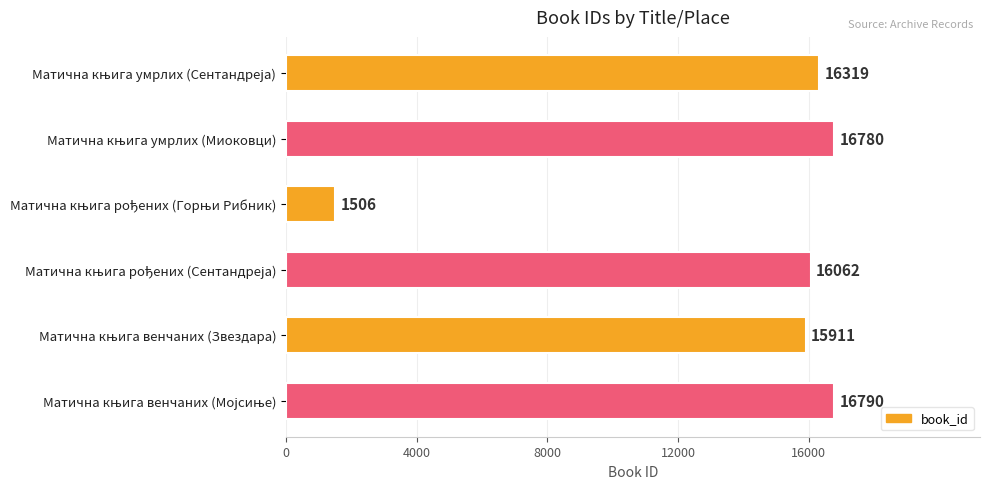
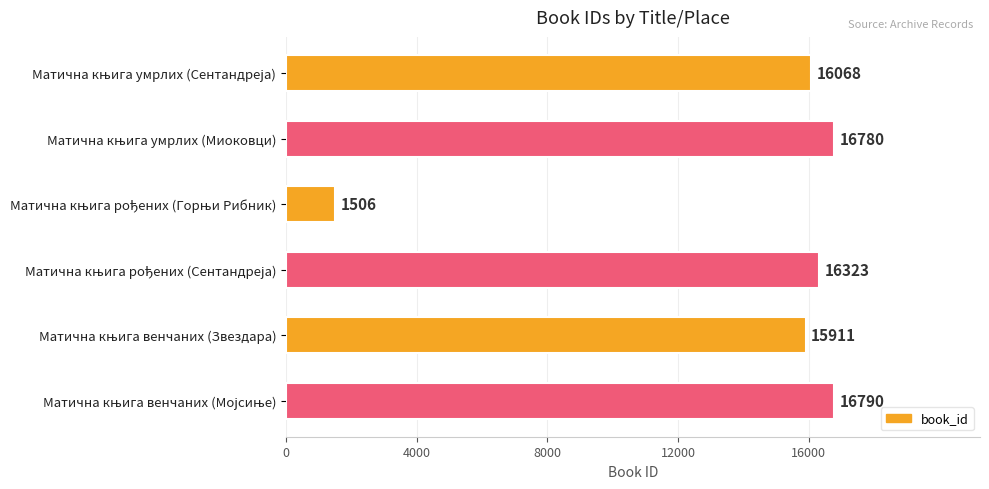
  {
-   "Матична књига умрлих (Сентандреја)": 16319,
+   "Матична књига умрлих (Сентандреја)": 16068,
    "Матична књига умрлих (Миоковци)": 16780,
    "Матична књига рођених (Горњи Рибник)": 1506,
-   "Матична књига рођених (Сентандреја)": 16062,
+   "Матична књига рођених (Сентандреја)": 16323,
    "Матична књига венчаних (Звездара)": 15911
  }
